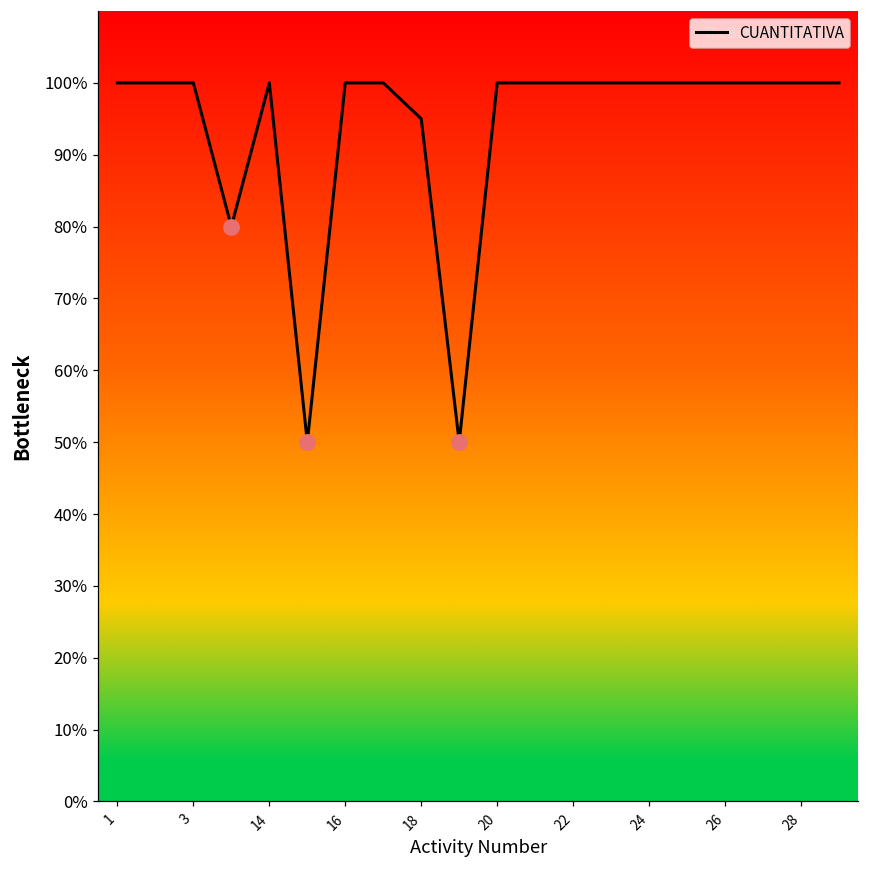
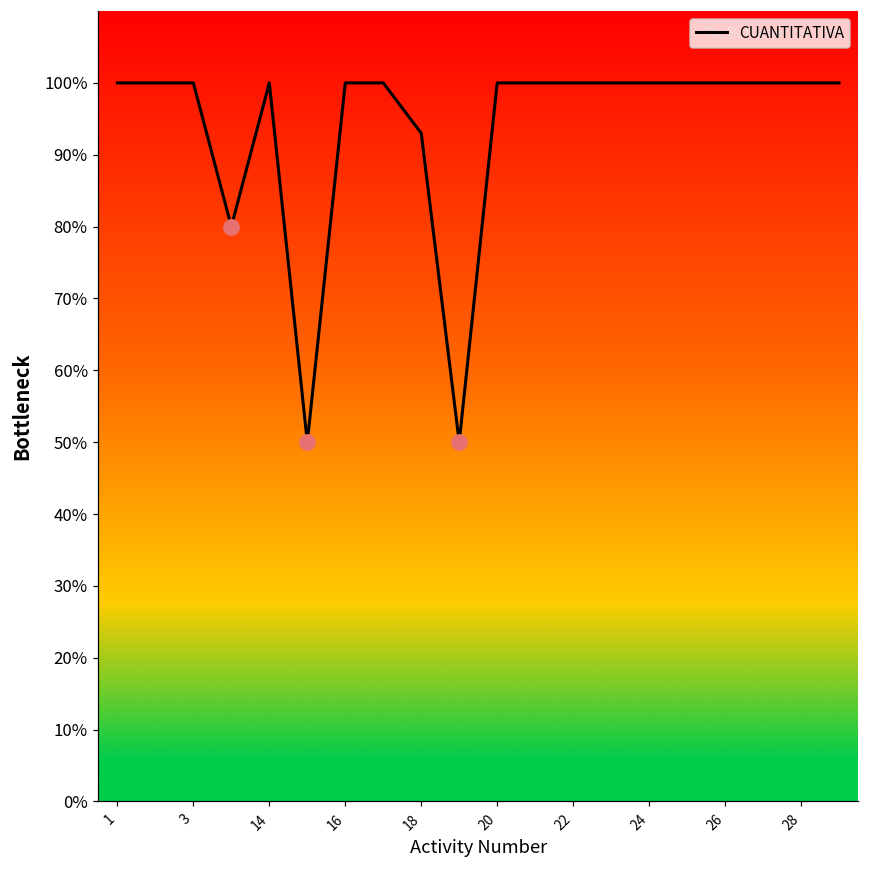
  {
    "CUANTITATIVA": {
      "1": "100%",
      "3": "100%",
      "14": "100%",
      "16": "100%",
-     "18": "95%",
+     "18": "93%",
      "20": "100%",
      "22": "100%",
      "24": "100%",
      "26": "100%",
      "28": "100%"
    }
  }
